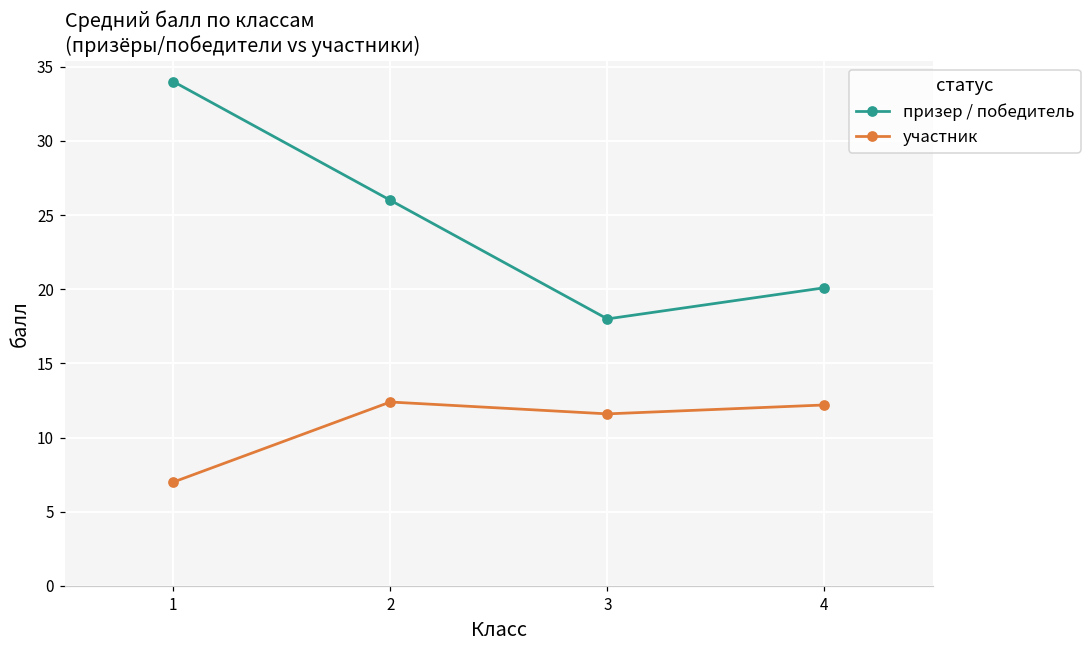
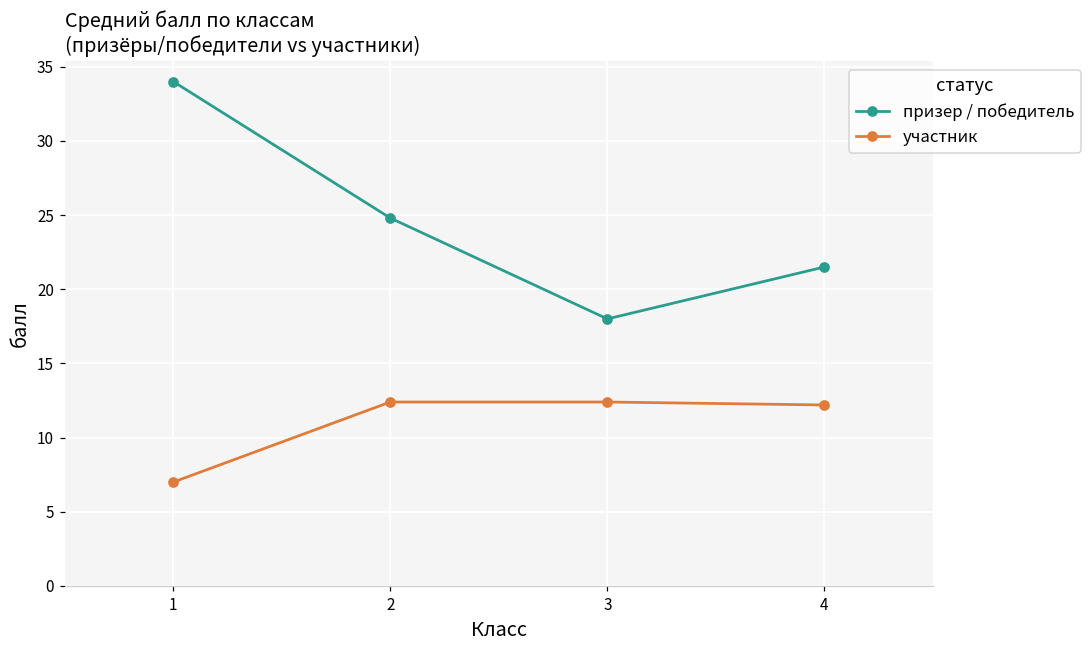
  {
    "призер / победитель": {
      "1": 34.0,
-     "2": 26.0,
+     "2": 24.8,
      "3": 18.0,
-     "4": 20.1
+     "4": 21.5
    },
    "участник": {
      "1": 7.0,
      "2": 12.4,
-     "3": 11.6,
+     "3": 12.4,
      "4": 12.2
    }
  }
